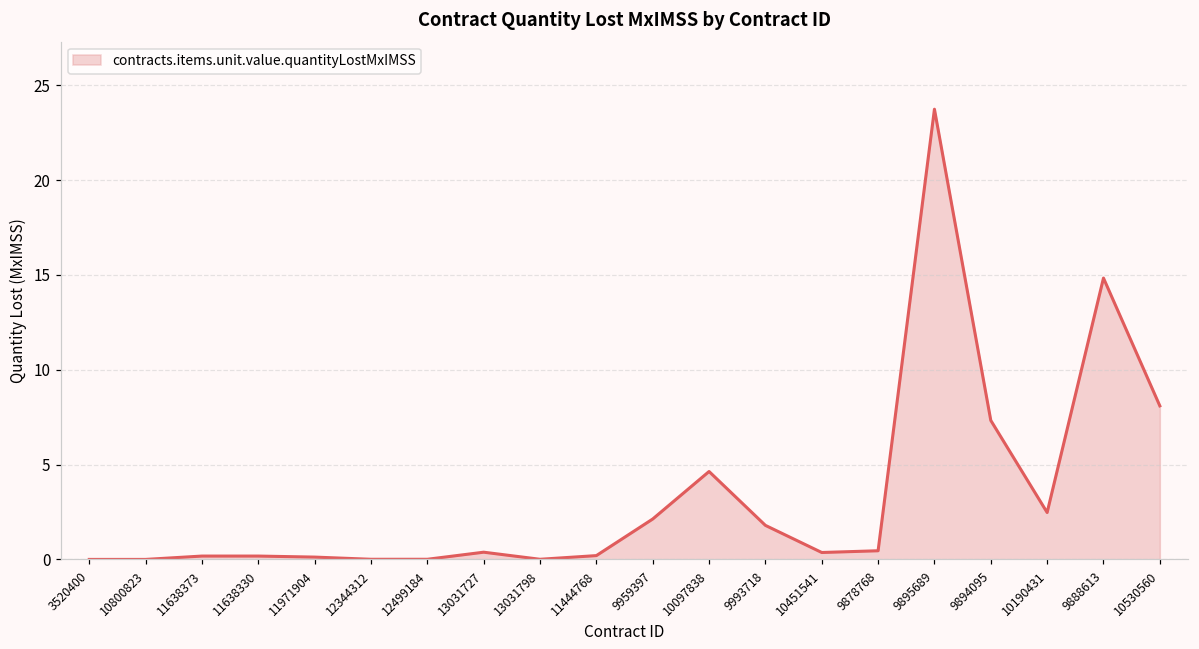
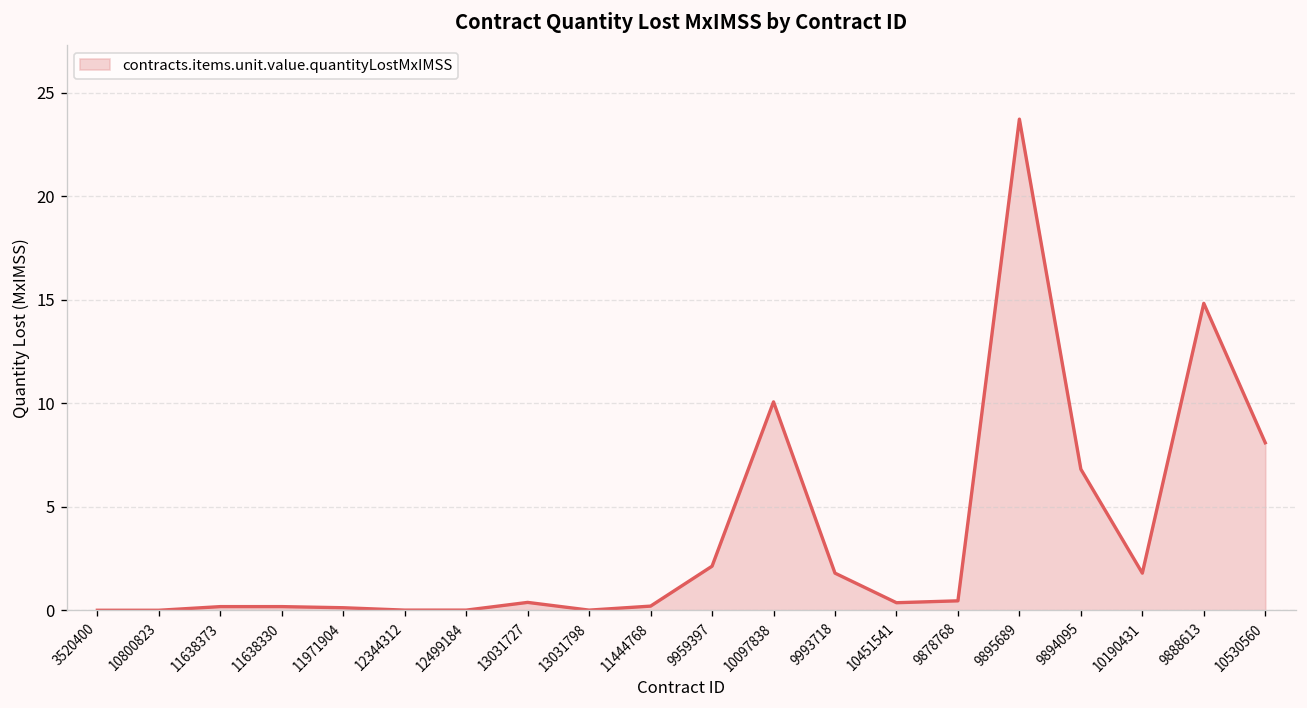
  {
    "3520400": 0.0,
    "10800823": 0.0,
    "11638373": 0.2,
    "11638330": 0.2,
    "11971904": 0.1,
    "12344312": 0.0,
    "12499184": 0.0,
    "13031727": 0.4,
    "13031798": 0.0,
    "11444768": 0.2,
    "9959397": 2.1,
-   "10097838": 4.6,
+   "10097838": 10.1,
    "9993718": 1.8,
    "10451541": 0.4,
    "9878768": 0.5,
    "9895689": 23.7,
-   "9894095": 7.3,
-   "10190431": 2.5,
+   "9894095": 6.8,
+   "10190431": 1.8,
    "9888613": 14.8,
    "10530560": 8.1
  }
